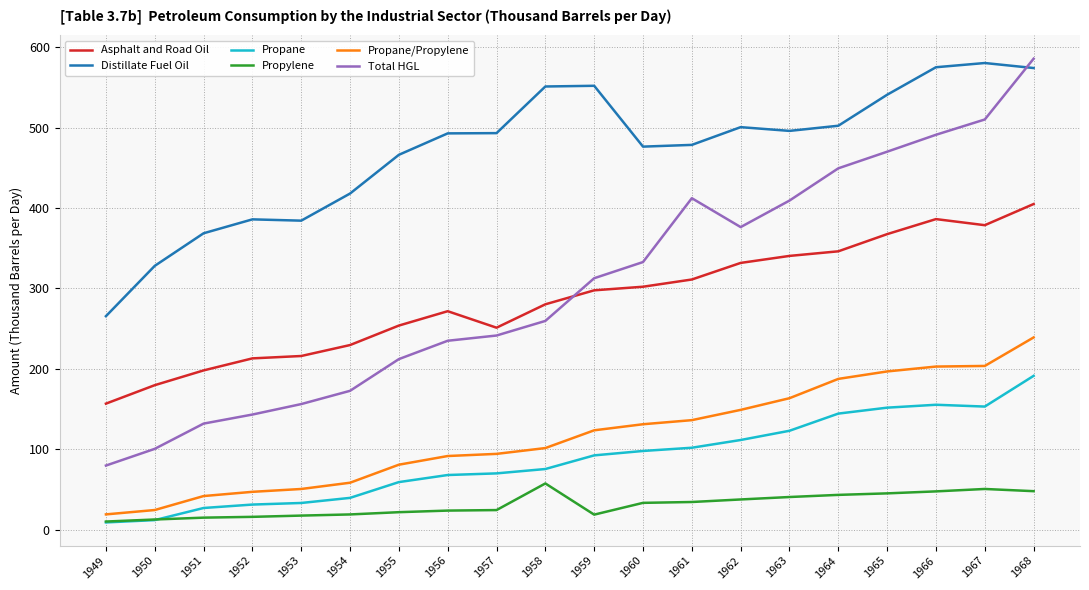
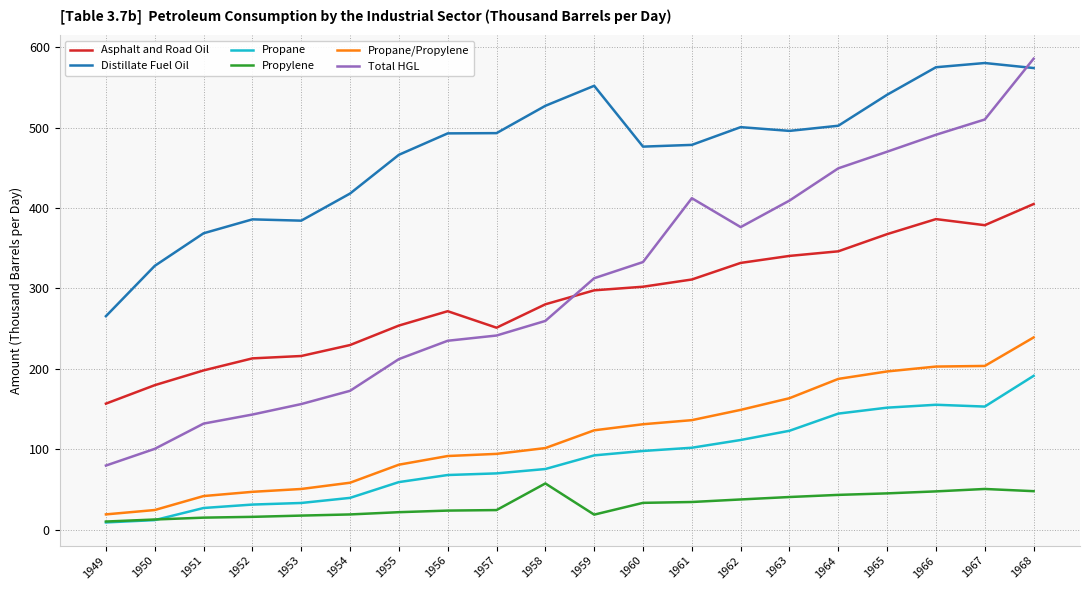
  {
    "Asphalt and Road Oil": {
      "1949": 160,
      "1950": 180,
      "1951": 200,
      "1952": 210,
      "1953": 220,
      "1954": 230,
      "1955": 250,
      "1956": 270,
      "1957": 250,
      "1958": 280,
      "1959": 300,
      "1960": 300,
      "1961": 310,
      "1962": 330,
      "1963": 340,
      "1964": 350,
      "1965": 370,
      "1966": 390,
      "1967": 380,
      "1968": 410
    },
    "Distillate Fuel Oil": {
      "1949": 270,
      "1950": 330,
      "1951": 370,
      "1952": 390,
      "1953": 380,
      "1954": 420,
      "1955": 470,
      "1956": 490,
      "1957": 490,
-     "1958": 550,
+     "1958": 530,
      "1959": 550,
      "1960": 480,
      "1961": 480,
      "1962": 500,
      "1963": 500,
      "1964": 500,
      "1965": 540,
      "1966": 580,
      "1967": 580,
      "1968": 570
    },
    "Propane": {
      "1951": 30,
      "1952": 30,
      "1953": 30,
      "1954": 40,
      "1955": 60,
      "1956": 70,
      "1957": 70,
      "1958": 80,
      "1959": 90,
      "1960": 100,
      "1961": 100,
      "1962": 110,
      "1963": 120,
      "1964": 140,
      "1965": 150,
      "1966": 160,
      "1967": 150,
      "1968": 190
    },
    "Propylene": {
      "1951": 10,
      "1952": 20,
      "1953": 20,
      "1954": 20,
      "1955": 20,
      "1956": 20,
      "1957": 20,
      "1958": 60,
      "1959": 20,
      "1960": 30,
      "1961": 30,
      "1962": 40,
      "1963": 40,
      "1964": 40,
      "1965": 50,
      "1966": 50,
      "1967": 50,
      "1968": 50
    },
    "Propane/Propylene": {
      "1949": 20,
      "1950": 20,
      "1951": 40,
      "1952": 50,
      "1953": 50,
      "1954": 60,
      "1955": 80,
      "1956": 90,
      "1957": 90,
      "1958": 100,
      "1959": 120,
      "1960": 130,
      "1961": 140,
      "1962": 150,
      "1963": 160,
      "1964": 190,
      "1965": 200,
      "1966": 200,
      "1967": 200,
      "1968": 240
    },
    "Total HGL": {
      "1949": 80,
      "1950": 100,
      "1951": 130,
      "1952": 140,
      "1953": 160,
      "1954": 170,
      "1955": 210,
      "1956": 230,
      "1957": 240,
      "1958": 260,
      "1959": 310,
      "1960": 330,
      "1961": 410,
      "1962": 380,
      "1963": 410,
      "1964": 450,
      "1965": 470,
      "1966": 490,
      "1967": 510,
      "1968": 590
    }
  }
